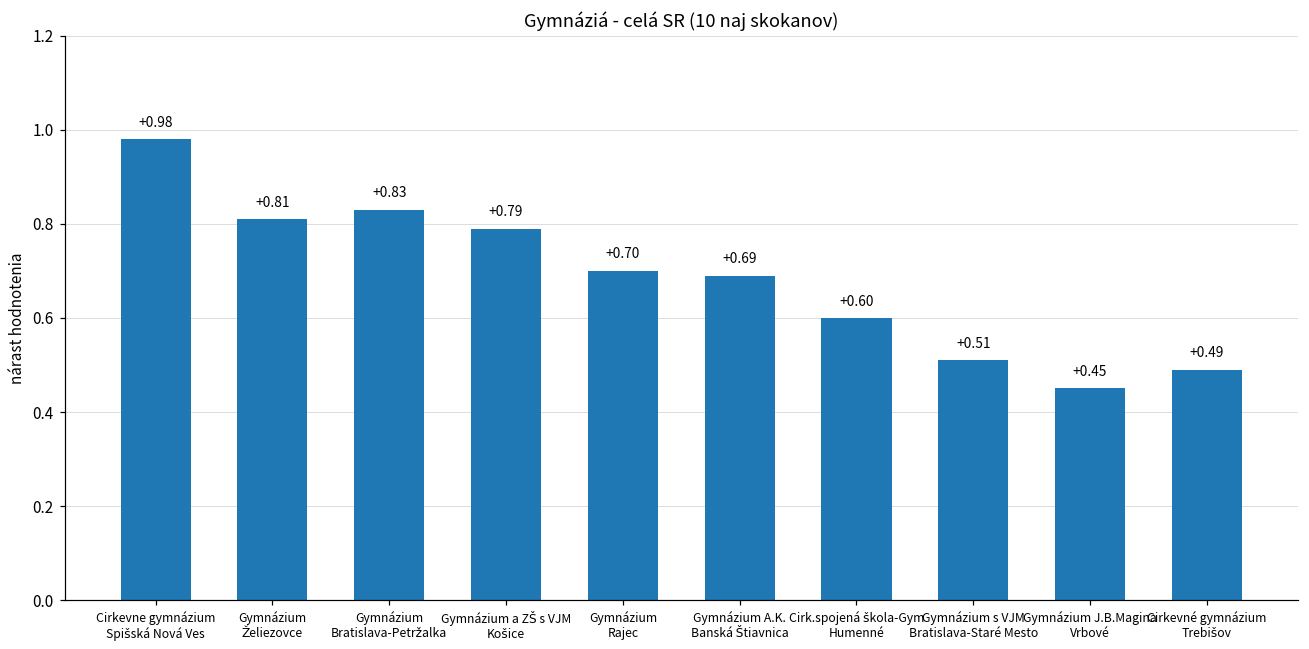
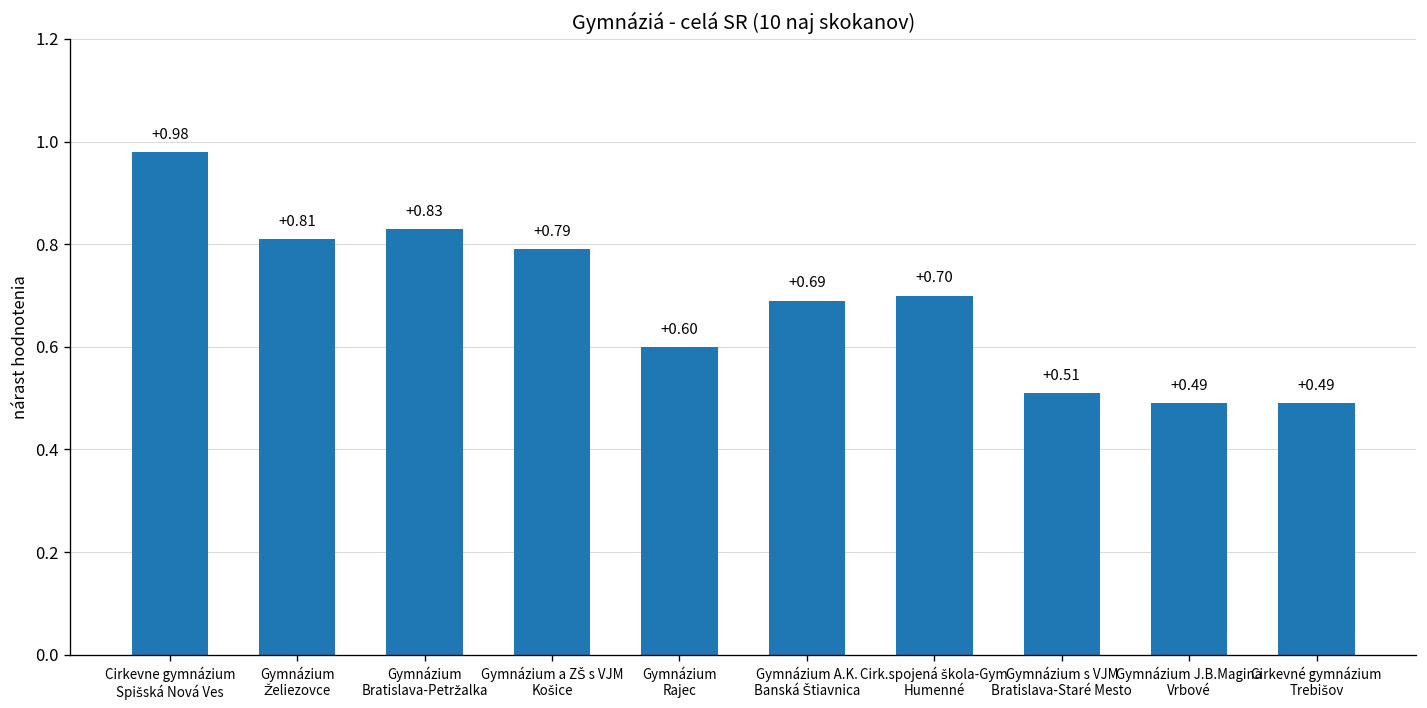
  {
    "Cirkevne gymnázium Spišská Nová Ves": "+0.98",
    "Gymnázium Želiezovce": "+0.81",
    "Gymnázium Bratislava-Petržalka": "+0.83",
    "Gymnázium a ZŠ s VJM Košice": "+0.79",
-   "Gymnázium Rajec": "+0.70",
+   "Gymnázium Rajec": "+0.60",
    "Gymnázium A.K. Banská Štiavnica": "+0.69",
-   "Cirk.spojená škola-Gym Humenné": "+0.60",
+   "Cirk.spojená škola-Gym Humenné": "+0.70",
    "Gymnázium s VJM Bratislava-Staré Mesto": "+0.51",
-   "Gymnázium J.B.Magina Vrbové": "+0.45",
+   "Gymnázium J.B.Magina Vrbové": "+0.49",
    "Cirkevné gymnázium Trebišov": "+0.49"
  }
